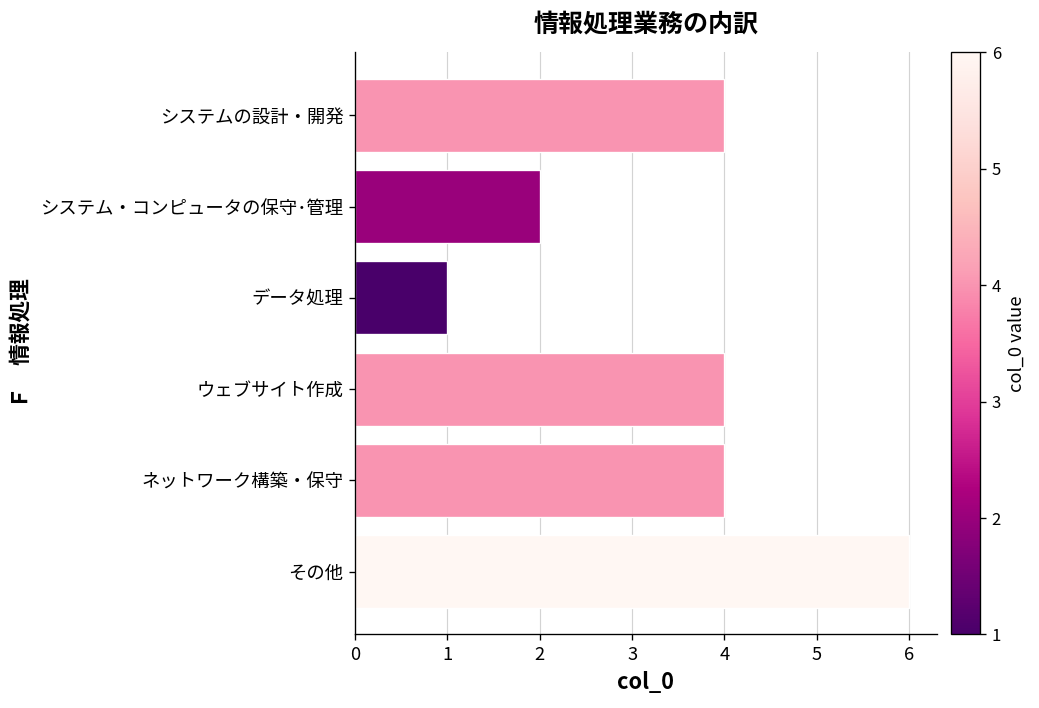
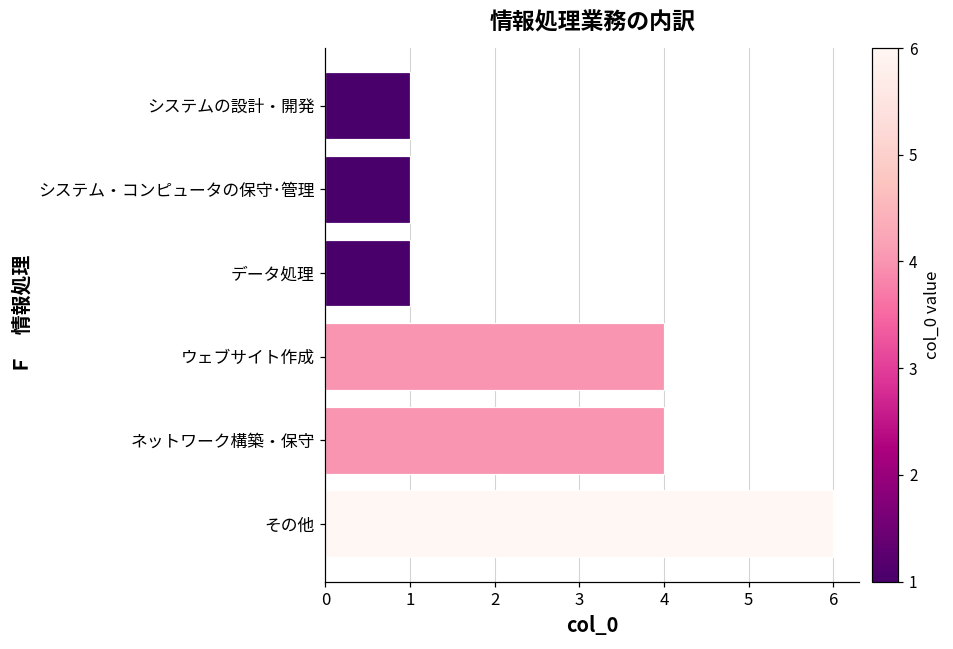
  {
-   "システムの設計・開発": 4,
-   "システム・コンピュータの保守･管理": 2,
+   "システムの設計・開発": 1,
+   "システム・コンピュータの保守･管理": 1,
    "データ処理": 1,
    "ウェブサイト作成": 4,
    "ネットワーク構築・保守": 4,
    "その他": 6
  }
